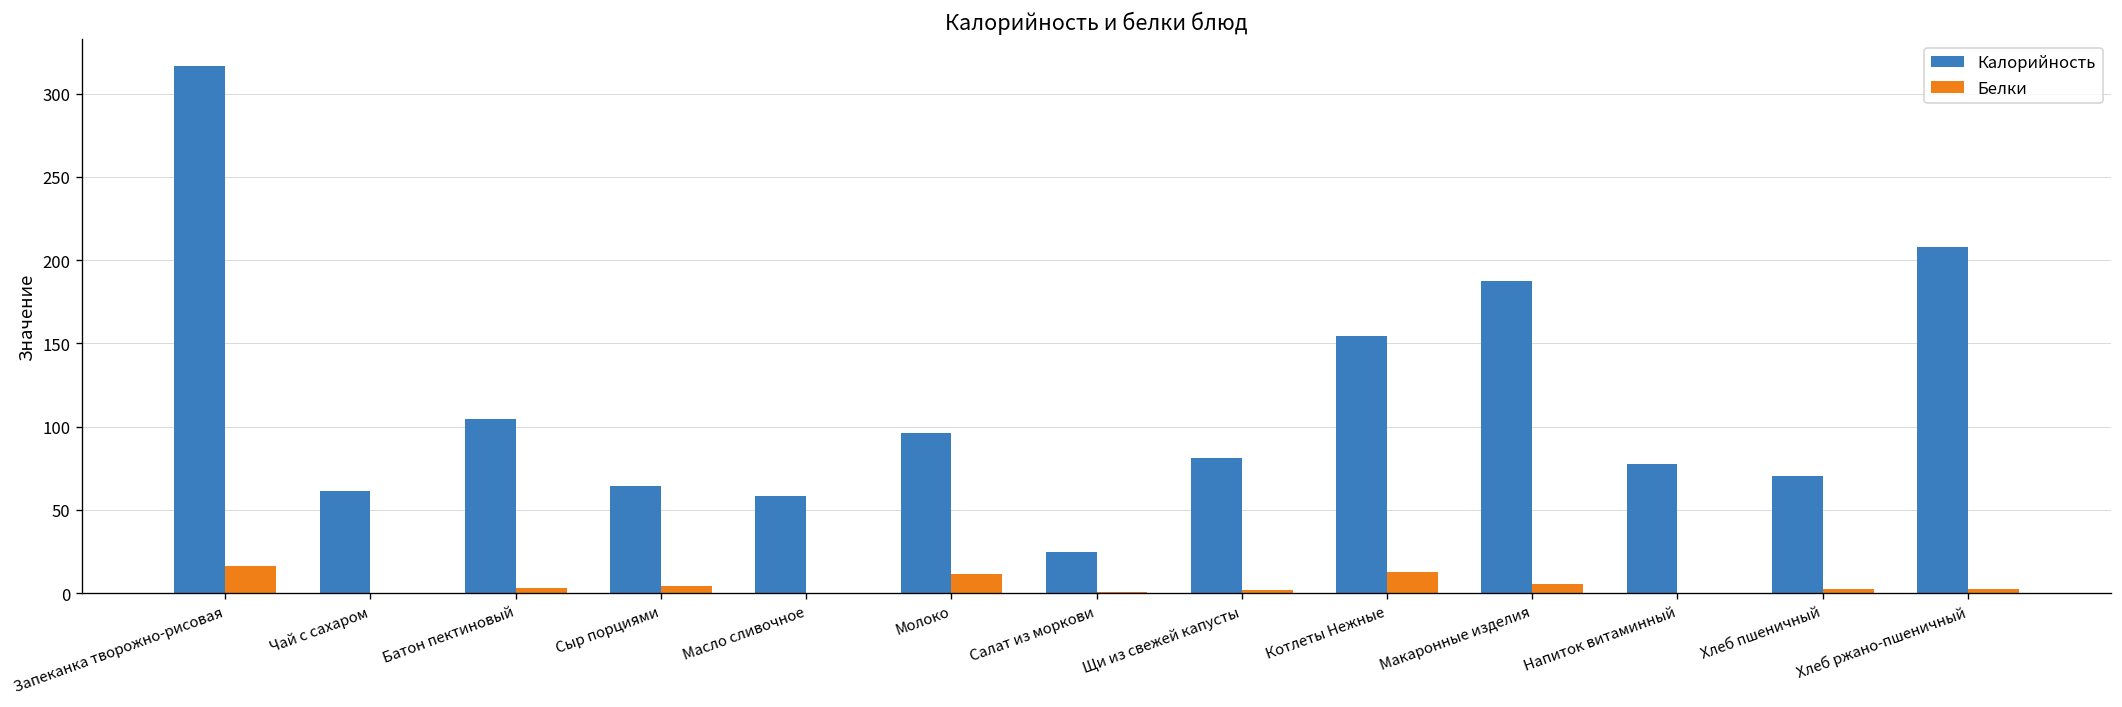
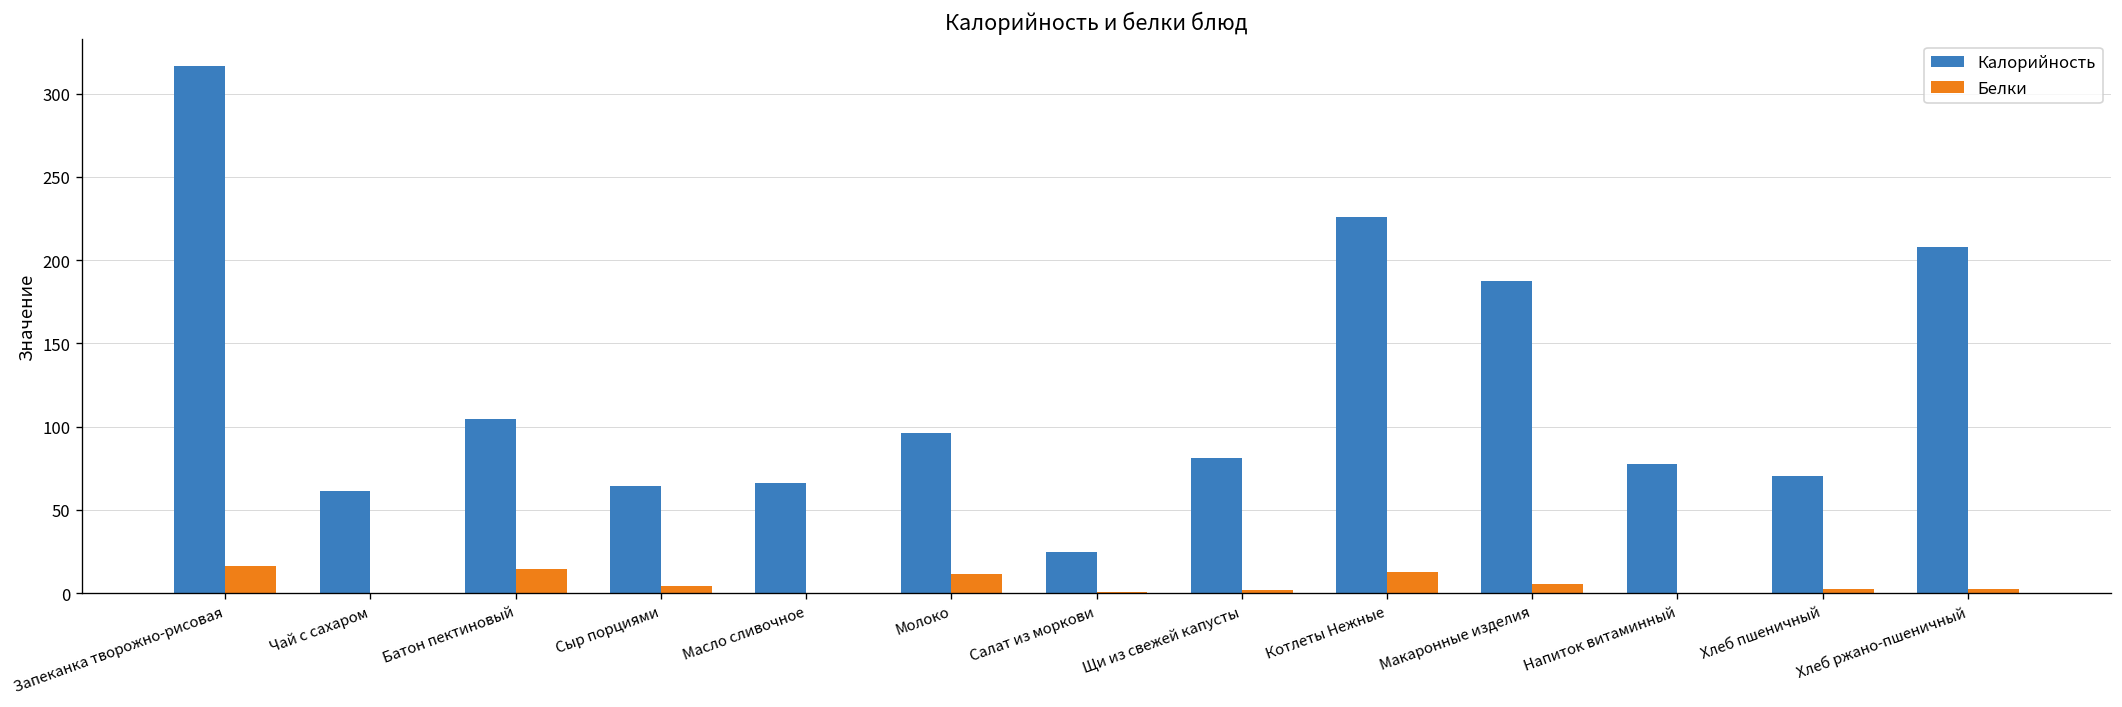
  {
    "Калорийность": {
      "Запеканка творожно-рисовая": 317,
      "Чай с сахаром": 61,
      "Батон пектиновый": 105,
      "Сыр порциями": 64,
-     "Масло сливочное": 58,
+     "Масло сливочное": 66,
      "Молоко": 96,
      "Салат из моркови": 25,
      "Щи из свежей капусты": 81,
-     "Котлеты Нежные": 154,
+     "Котлеты Нежные": 226,
      "Макаронные изделия": 188,
      "Напиток витаминный": 78,
      "Хлеб пшеничный": 70,
      "Хлеб ржано-пшеничный": 208
    },
    "Белки": {
      "Запеканка творожно-рисовая": 16,
-     "Батон пектиновый": 3,
+     "Батон пектиновый": 14,
      "Сыр порциями": 4,
      "Молоко": 11,
      "Котлеты Нежные": 12,
      "Макаронные изделия": 5,
      "Хлеб пшеничный": 2,
      "Хлеб ржано-пшеничный": 2
    }
  }
